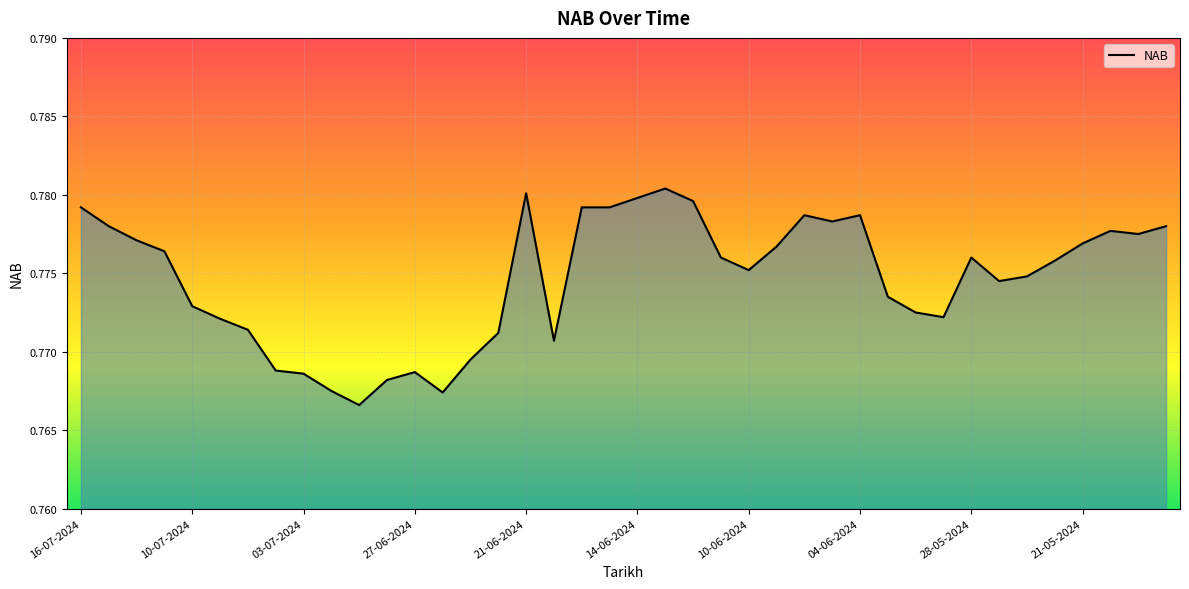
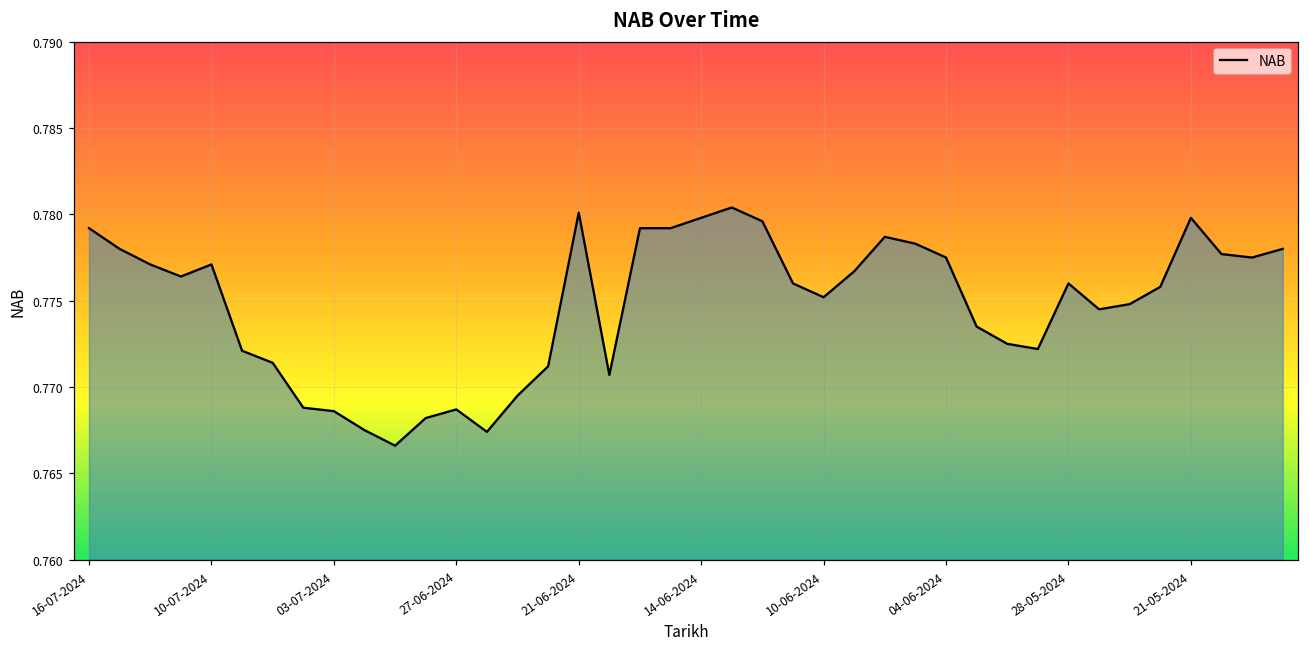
  {
    "16-07-2024": 0.7792,
-   "10-07-2024": 0.7729,
+   "10-07-2024": 0.7771,
    "03-07-2024": 0.7686,
    "27-06-2024": 0.7687,
    "21-06-2024": 0.7801,
    "14-06-2024": 0.7798,
    "10-06-2024": 0.7752,
-   "04-06-2024": 0.7787,
+   "04-06-2024": 0.7775,
    "28-05-2024": 0.7760,
-   "21-05-2024": 0.7769
+   "21-05-2024": 0.7798
  }
